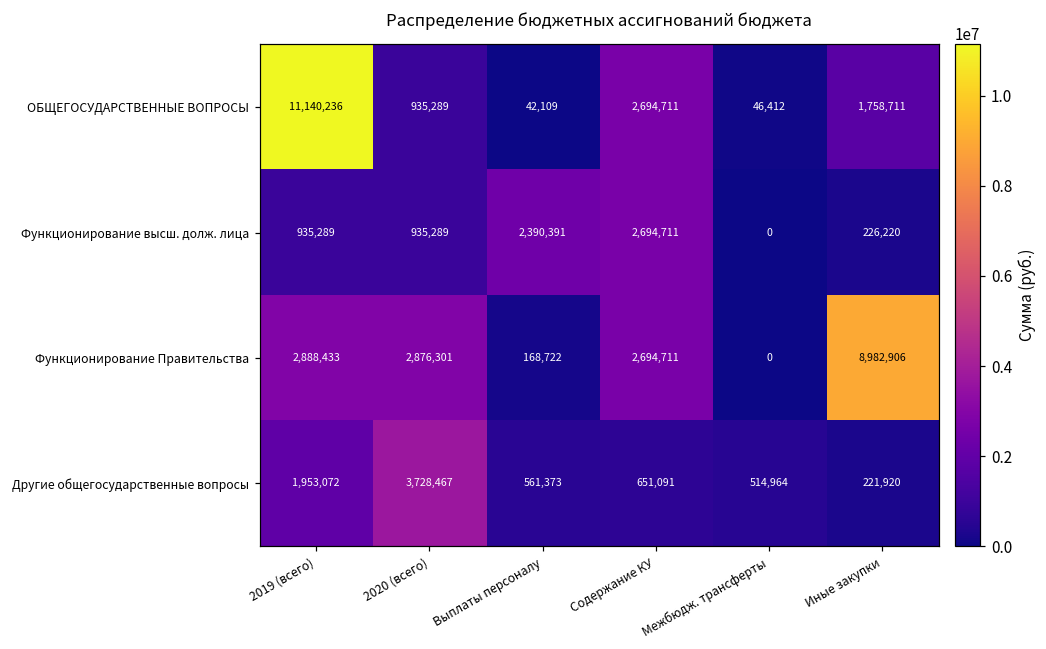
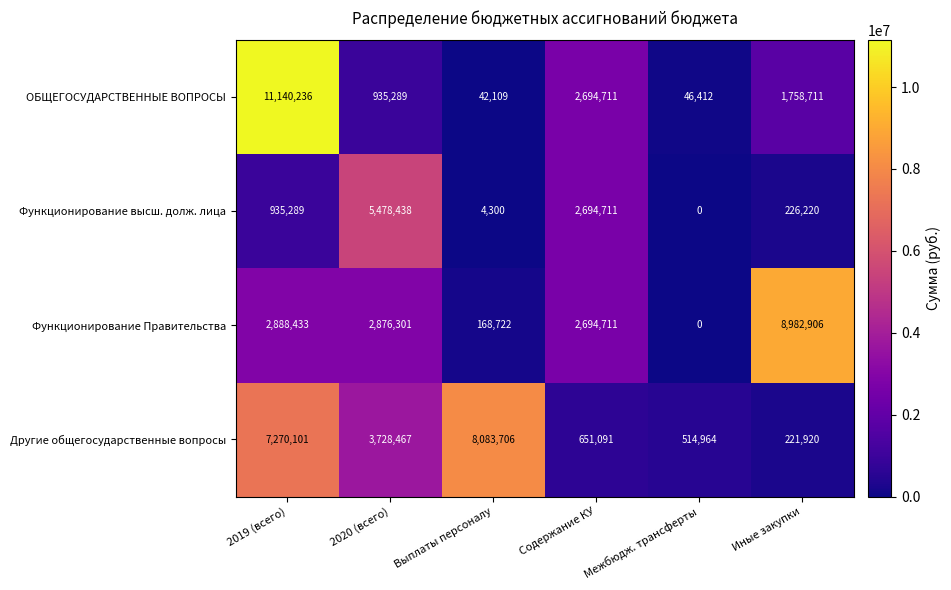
  {
    "ОБЩЕГОСУДАРСТВЕННЫЕ ВОПРОСЫ": {
      "2019 (всего)": "11,140,236",
      "2020 (всего)": "935,289",
      "Выплаты персоналу": "42,109",
      "Содержание КУ": "2,694,711",
      "Межбюдж. трансферты": "46,412",
      "Иные закупки": "1,758,711"
    },
    "Функционирование высш. долж. лица": {
      "2019 (всего)": "935,289",
-     "2020 (всего)": "935,289",
-     "Выплаты персоналу": "2,390,391",
+     "2020 (всего)": "5,478,438",
+     "Выплаты персоналу": "4,300",
      "Содержание КУ": "2,694,711",
      "Межбюдж. трансферты": "0",
      "Иные закупки": "226,220"
    },
    "Функционирование Правительства": {
      "2019 (всего)": "2,888,433",
      "2020 (всего)": "2,876,301",
      "Выплаты персоналу": "168,722",
      "Содержание КУ": "2,694,711",
      "Межбюдж. трансферты": "0",
      "Иные закупки": "8,982,906"
    },
    "Другие общегосударственные вопросы": {
-     "2019 (всего)": "1,953,072",
+     "2019 (всего)": "7,270,101",
      "2020 (всего)": "3,728,467",
-     "Выплаты персоналу": "561,373",
+     "Выплаты персоналу": "8,083,706",
      "Содержание КУ": "651,091",
      "Межбюдж. трансферты": "514,964",
      "Иные закупки": "221,920"
    }
  }
